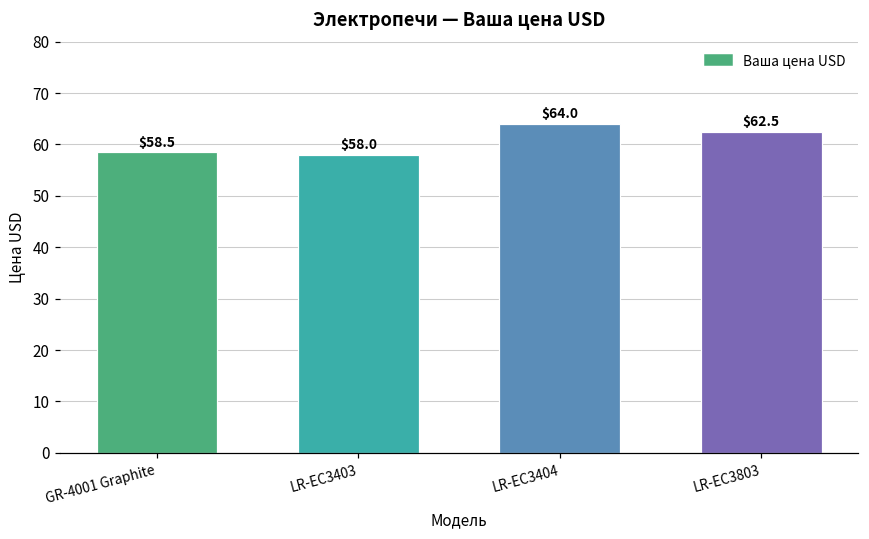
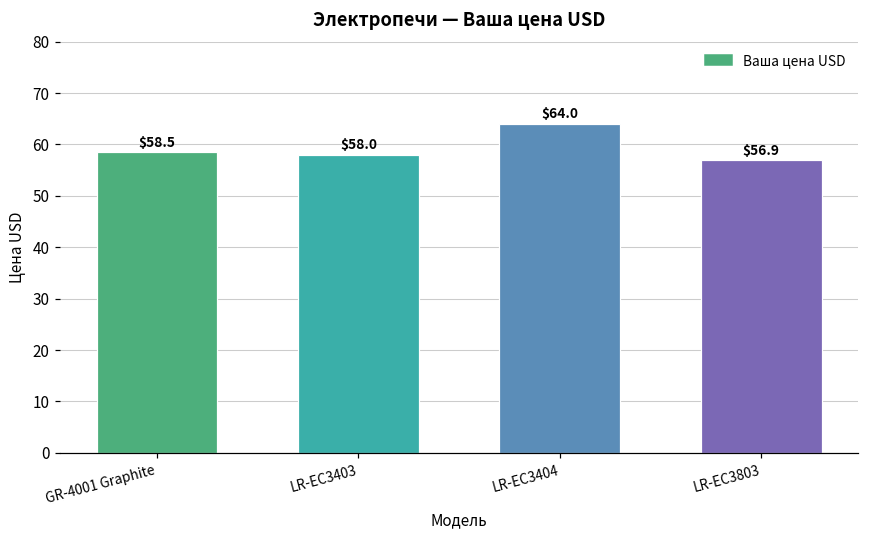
  {
    "GR-4001 Graphite": "$58.5",
    "LR-EC3403": "$58.0",
    "LR-EC3404": "$64.0",
-   "LR-EC3803": "$62.5"
+   "LR-EC3803": "$56.9"
  }
